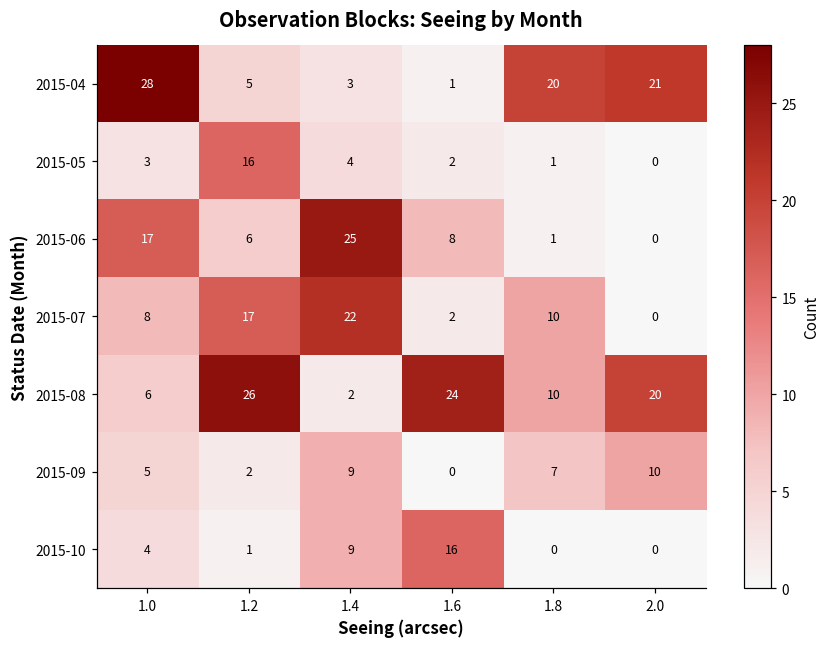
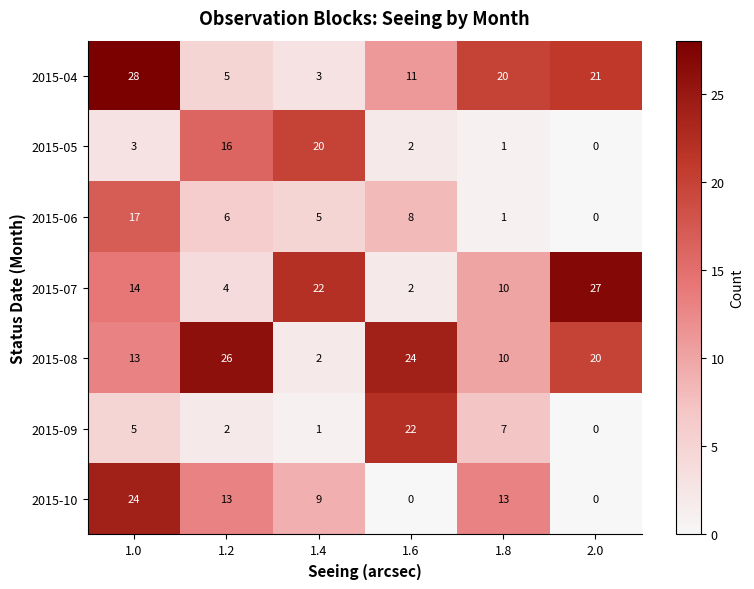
  {
    "2015-04": {
      "1.0": 28,
      "1.2": 5,
      "1.4": 3,
-     "1.6": 1,
+     "1.6": 11,
      "1.8": 20,
      "2.0": 21
    },
    "2015-05": {
      "1.0": 3,
      "1.2": 16,
-     "1.4": 4,
+     "1.4": 20,
      "1.6": 2,
      "1.8": 1,
      "2.0": 0
    },
    "2015-06": {
      "1.0": 17,
      "1.2": 6,
-     "1.4": 25,
+     "1.4": 5,
      "1.6": 8,
      "1.8": 1,
      "2.0": 0
    },
    "2015-07": {
-     "1.0": 8,
-     "1.2": 17,
+     "1.0": 14,
+     "1.2": 4,
      "1.4": 22,
      "1.6": 2,
      "1.8": 10,
-     "2.0": 0
+     "2.0": 27
    },
    "2015-08": {
-     "1.0": 6,
+     "1.0": 13,
      "1.2": 26,
      "1.4": 2,
      "1.6": 24,
      "1.8": 10,
      "2.0": 20
    },
    "2015-09": {
      "1.0": 5,
      "1.2": 2,
-     "1.4": 9,
-     "1.6": 0,
+     "1.4": 1,
+     "1.6": 22,
      "1.8": 7,
-     "2.0": 10
+     "2.0": 0
    },
    "2015-10": {
-     "1.0": 4,
-     "1.2": 1,
+     "1.0": 24,
+     "1.2": 13,
      "1.4": 9,
-     "1.6": 16,
-     "1.8": 0,
+     "1.6": 0,
+     "1.8": 13,
      "2.0": 0
    }
  }
